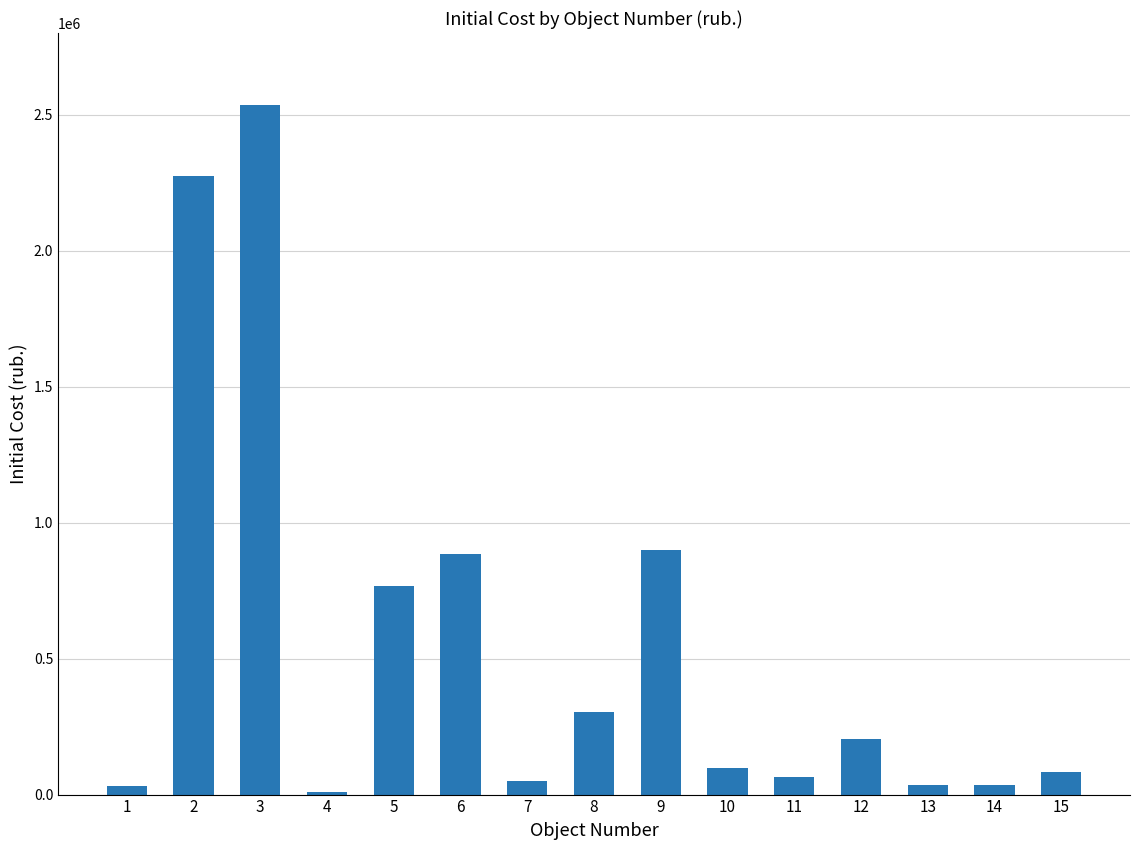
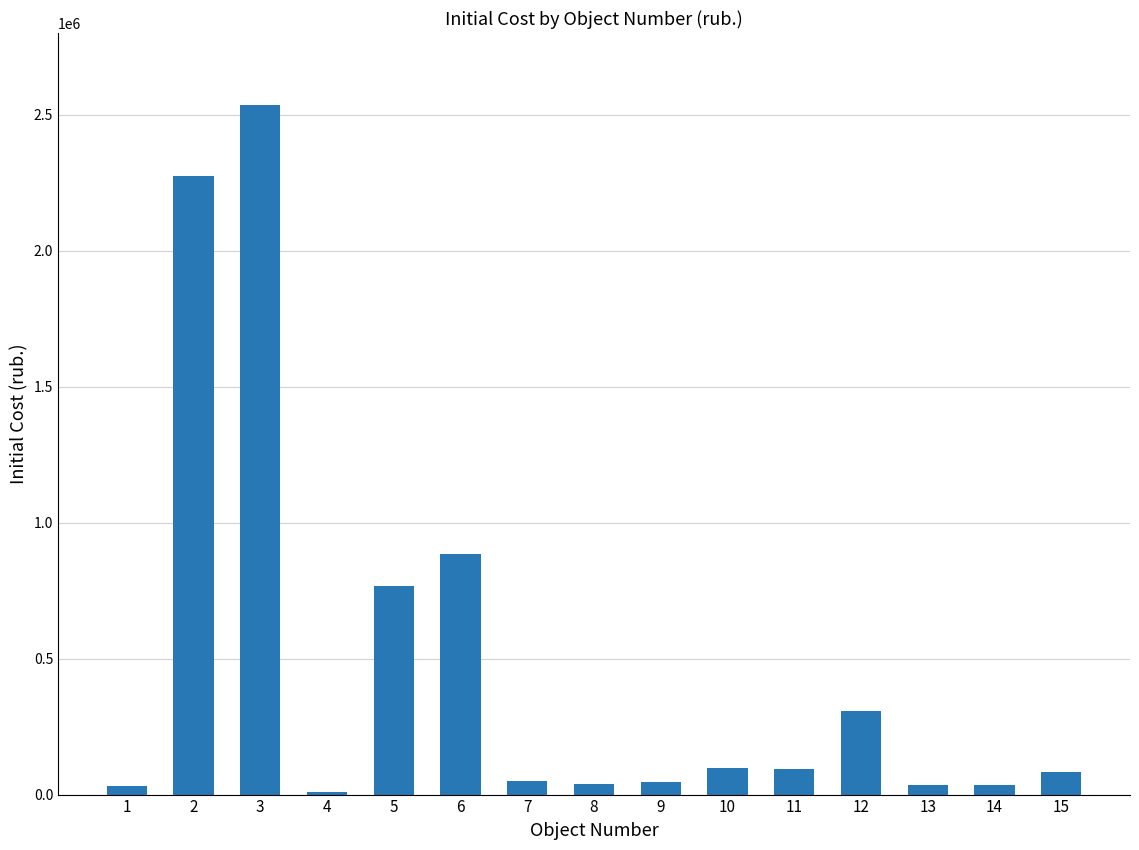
  {
    "1": 30000,
    "2": 2270000,
    "3": 2540000,
    "4": 10000,
    "5": 770000,
    "6": 880000,
    "7": 50000,
-   "8": 300000,
-   "9": 900000,
+   "8": 40000,
+   "9": 50000,
    "10": 100000,
-   "11": 70000,
-   "12": 200000,
+   "11": 100000,
+   "12": 310000,
    "13": 30000,
    "14": 30000,
    "15": 80000
  }
